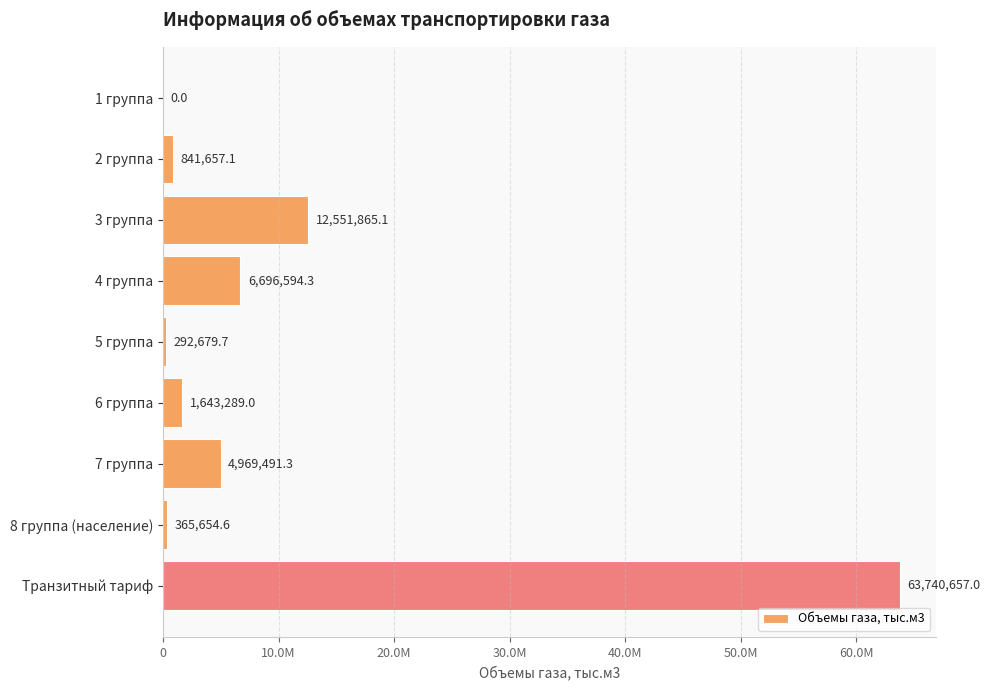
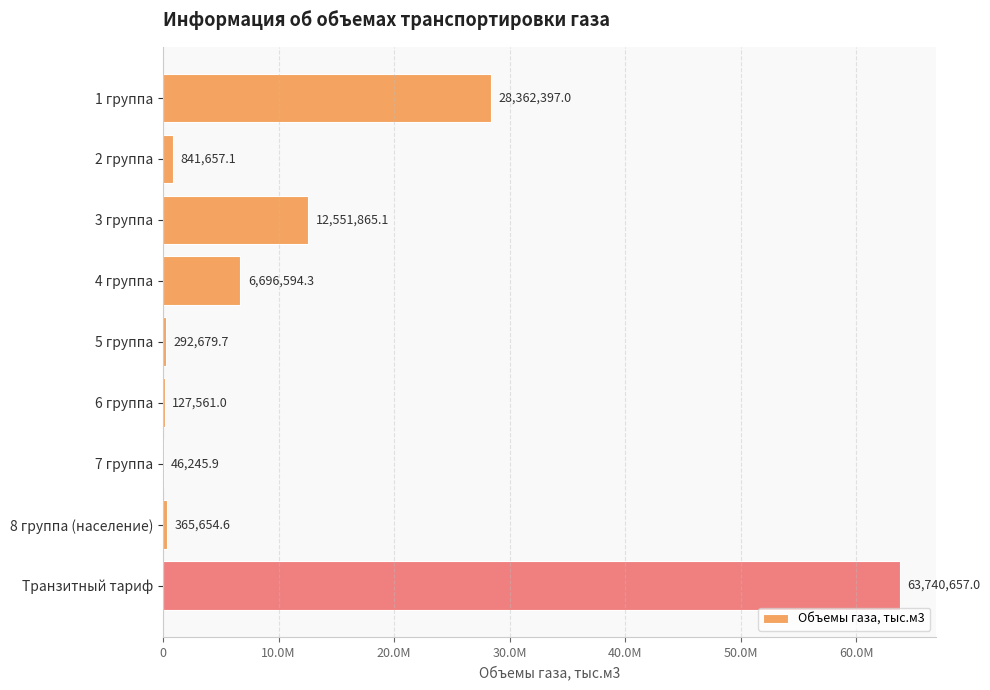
  {
-   "1 группа": "0.0",
+   "1 группа": "28,362,397.0",
    "2 группа": "841,657.1",
    "3 группа": "12,551,865.1",
    "4 группа": "6,696,594.3",
    "5 группа": "292,679.7",
-   "6 группа": "1,643,289.0",
-   "7 группа": "4,969,491.3",
+   "6 группа": "127,561.0",
+   "7 группа": "46,245.9",
    "8 группа (население)": "365,654.6",
    "Транзитный тариф": "63,740,657.0"
  }
